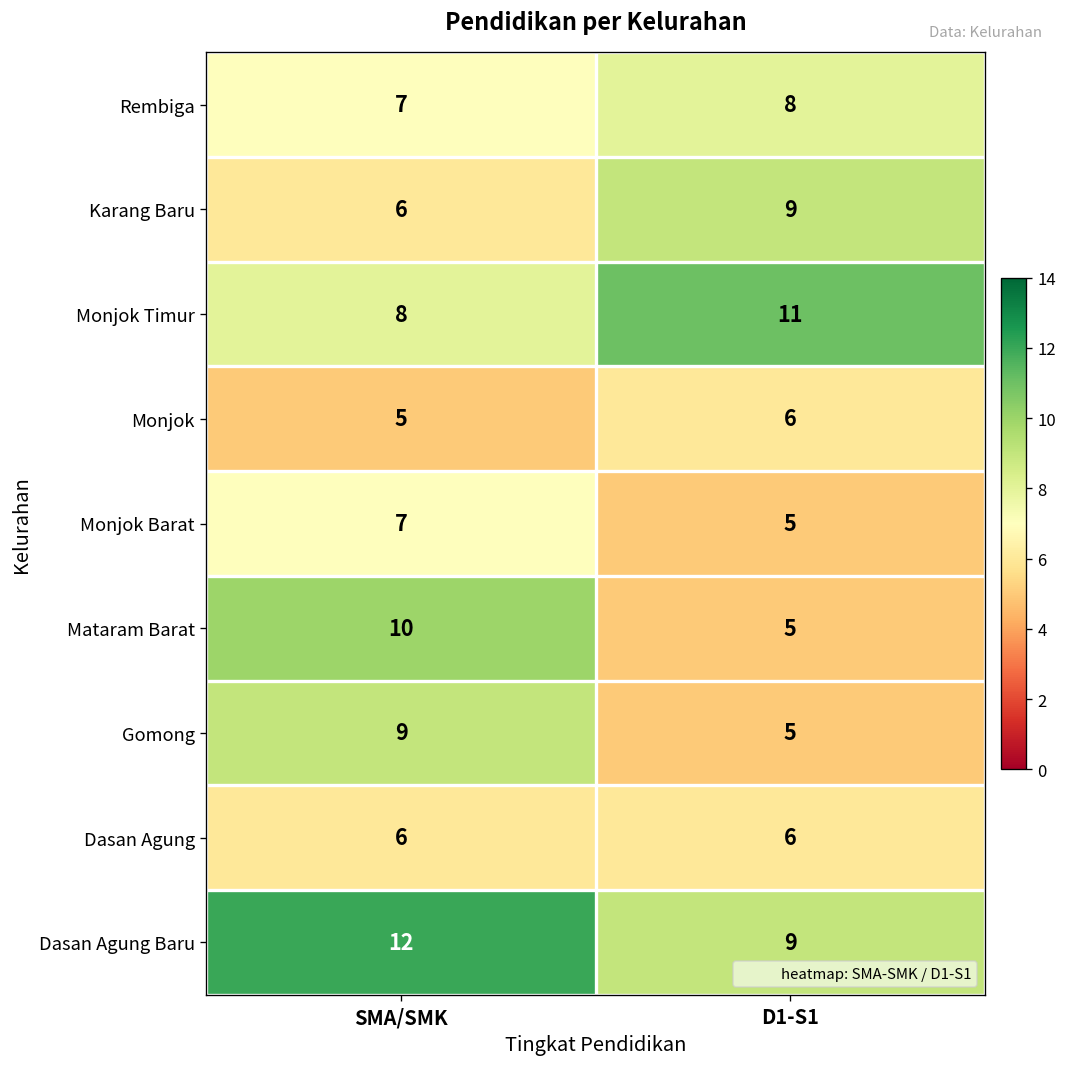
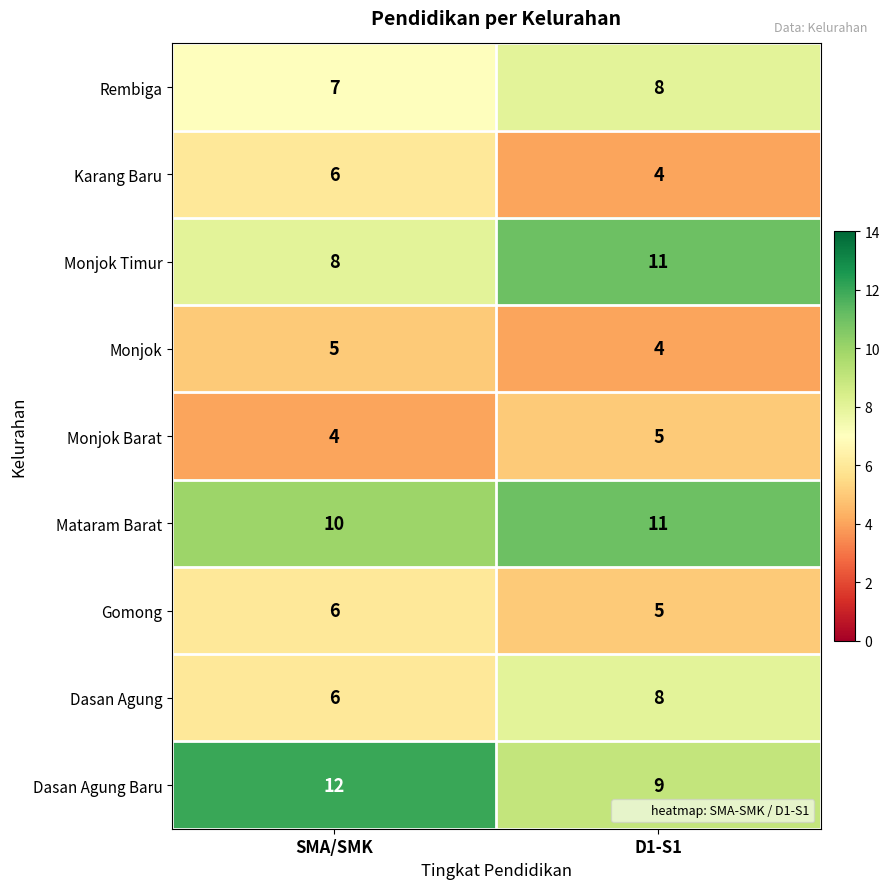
  {
    "Rembiga": {
      "SMA/SMK": 7,
      "D1-S1": 8
    },
    "Karang Baru": {
      "SMA/SMK": 6,
-     "D1-S1": 9
+     "D1-S1": 4
    },
    "Monjok Timur": {
      "SMA/SMK": 8,
      "D1-S1": 11
    },
    "Monjok": {
      "SMA/SMK": 5,
-     "D1-S1": 6
+     "D1-S1": 4
    },
    "Monjok Barat": {
-     "SMA/SMK": 7,
+     "SMA/SMK": 4,
      "D1-S1": 5
    },
    "Mataram Barat": {
      "SMA/SMK": 10,
-     "D1-S1": 5
+     "D1-S1": 11
    },
    "Gomong": {
-     "SMA/SMK": 9,
+     "SMA/SMK": 6,
      "D1-S1": 5
    },
    "Dasan Agung": {
      "SMA/SMK": 6,
-     "D1-S1": 6
+     "D1-S1": 8
    },
    "Dasan Agung Baru": {
      "SMA/SMK": 12,
      "D1-S1": 9
    }
  }
